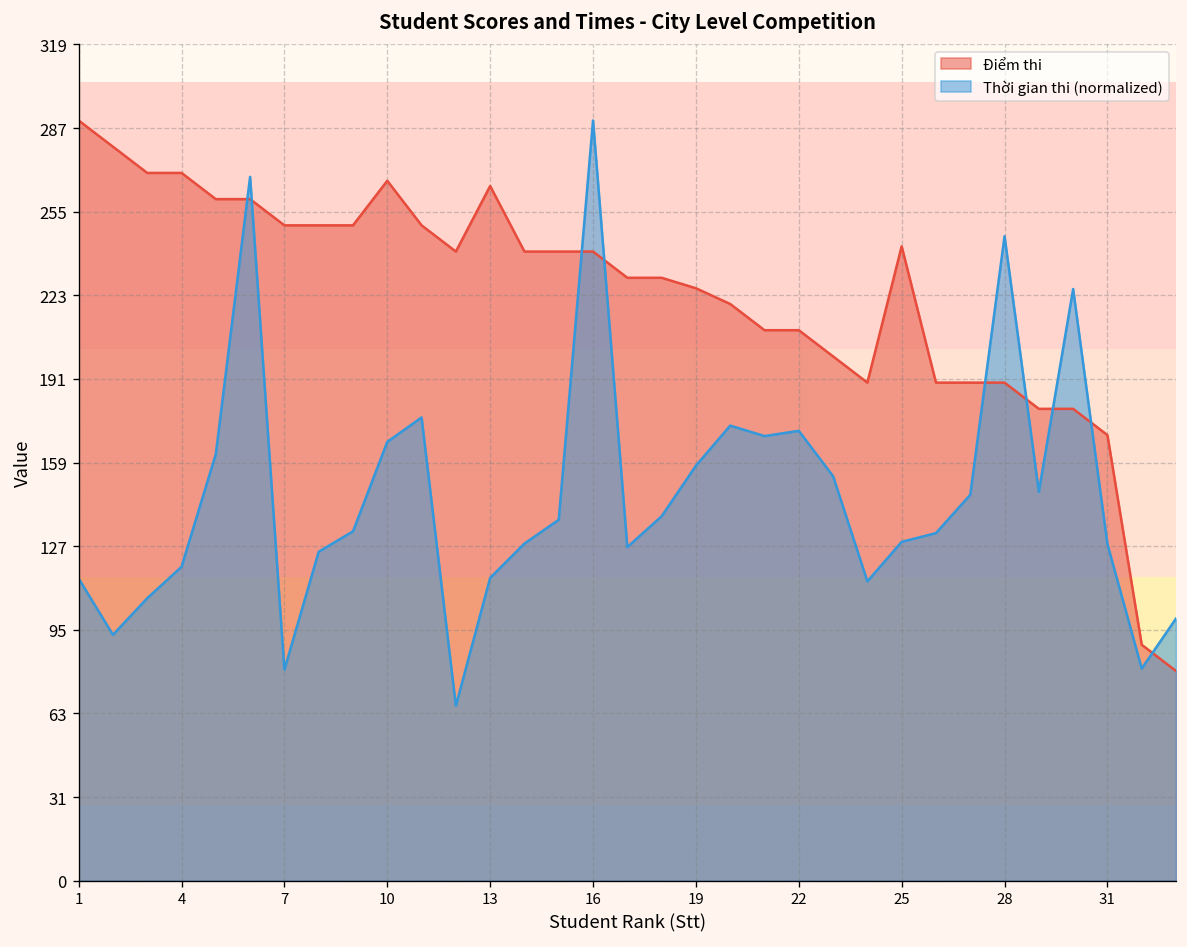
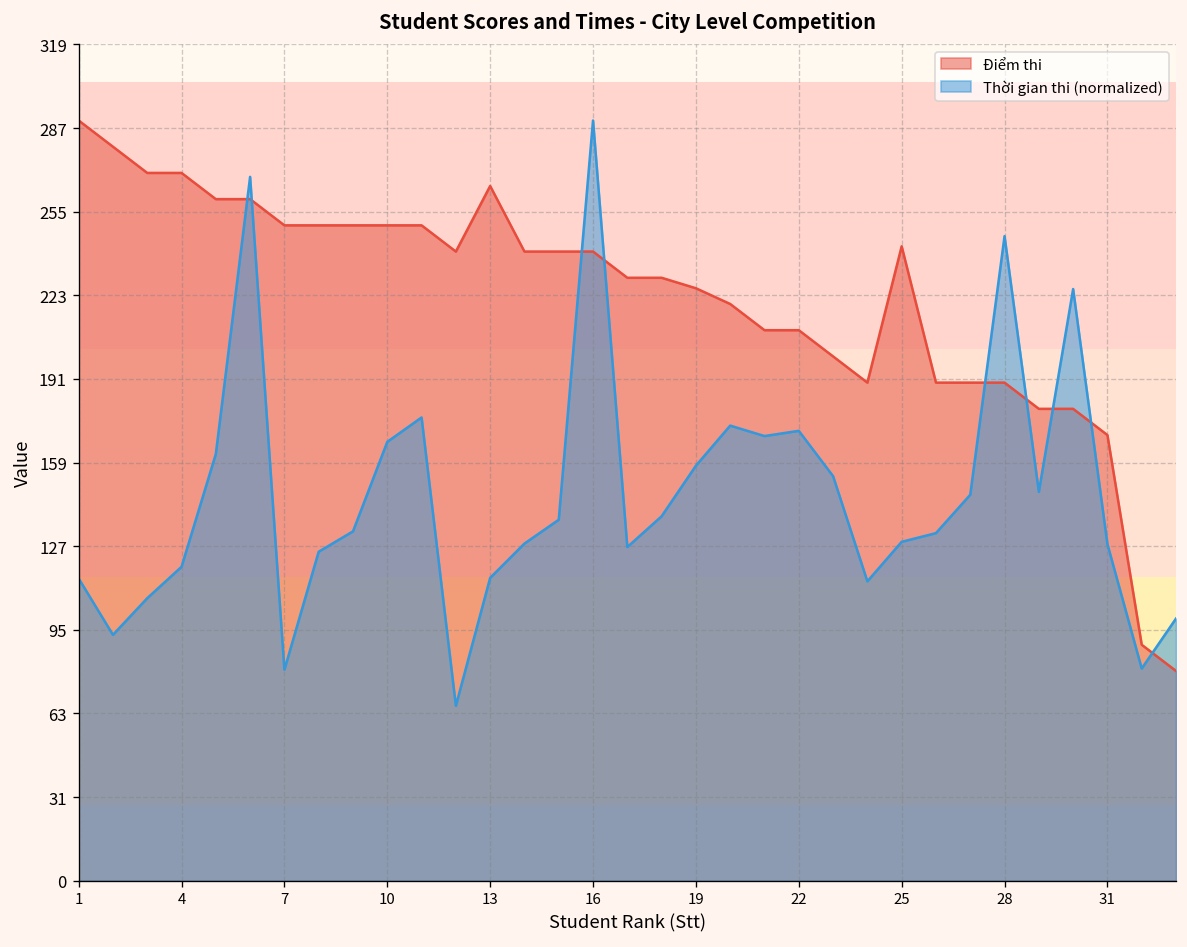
  {
    "Điểm thi": {
      "1": 290,
      "4": 270,
      "7": 250,
-     "10": 267,
+     "10": 250,
      "13": 265,
      "16": 240,
      "19": 226,
      "22": 210,
      "25": 242,
      "28": 190,
      "31": 170
    },
    "Thời gian thi (normalized)": {
      "1": 115,
      "4": 120,
      "7": 80,
      "10": 167,
      "13": 116,
      "16": 290,
      "19": 158,
      "22": 172,
      "25": 129,
      "28": 246,
      "31": 128
    }
  }
